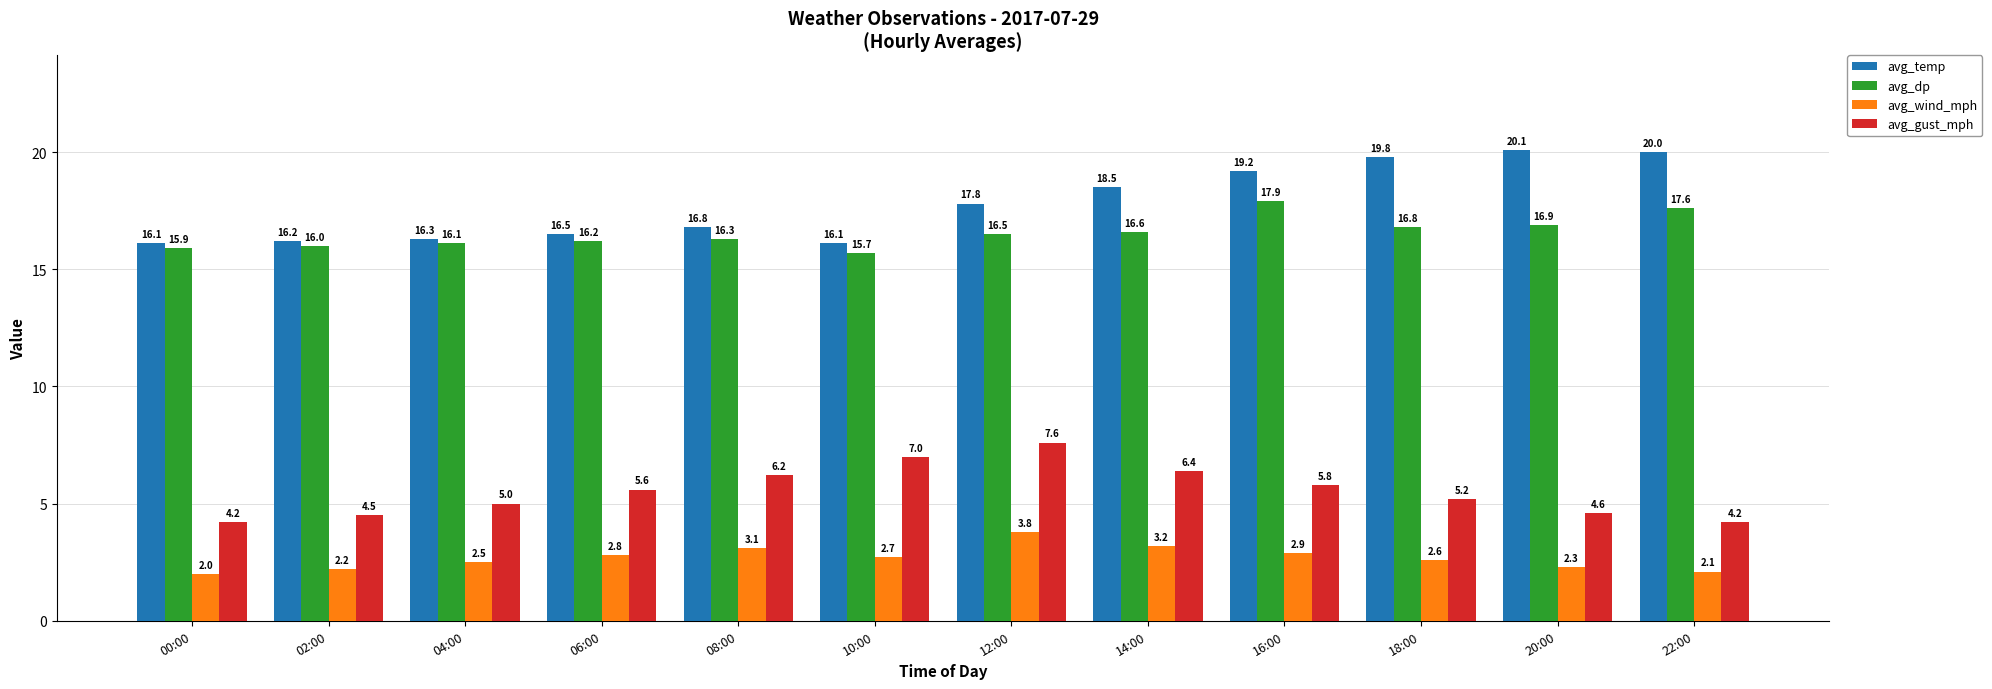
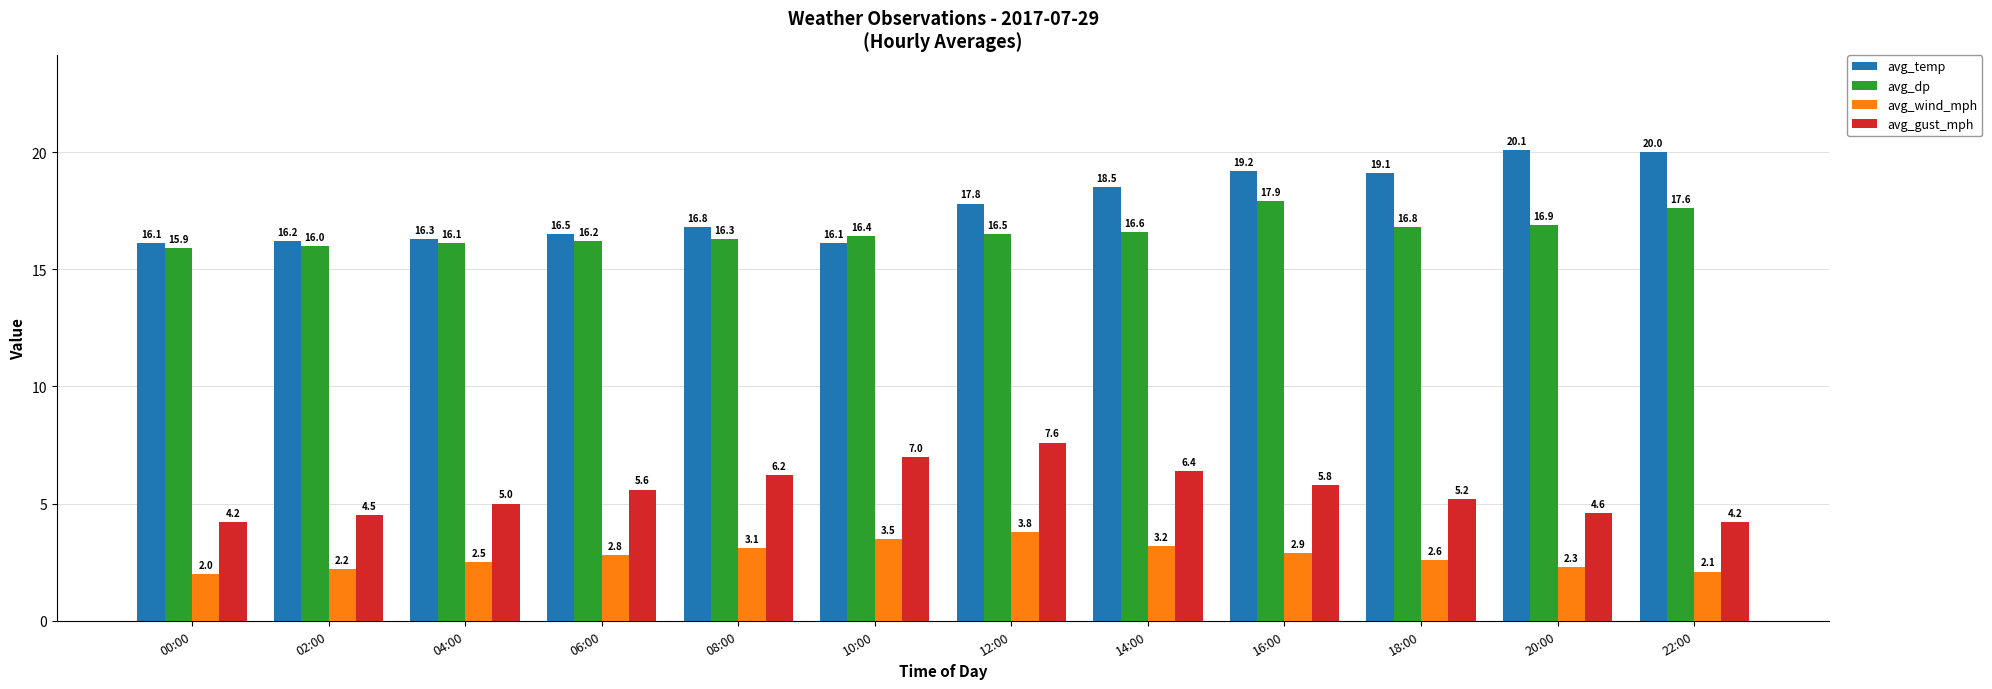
  {
    "avg_temp": {
      "00:00": 16.1,
      "02:00": 16.2,
      "04:00": 16.3,
      "06:00": 16.5,
      "08:00": 16.8,
      "10:00": 16.1,
      "12:00": 17.8,
      "14:00": 18.5,
      "16:00": 19.2,
-     "18:00": 19.8,
+     "18:00": 19.1,
      "20:00": 20.1,
      "22:00": 20.0
    },
    "avg_dp": {
      "00:00": 15.9,
      "02:00": 16.0,
      "04:00": 16.1,
      "06:00": 16.2,
      "08:00": 16.3,
-     "10:00": 15.7,
+     "10:00": 16.4,
      "12:00": 16.5,
      "14:00": 16.6,
      "16:00": 17.9,
      "18:00": 16.8,
      "20:00": 16.9,
      "22:00": 17.6
    },
    "avg_wind_mph": {
      "00:00": 2.0,
      "02:00": 2.2,
      "04:00": 2.5,
      "06:00": 2.8,
      "08:00": 3.1,
-     "10:00": 2.7,
+     "10:00": 3.5,
      "12:00": 3.8,
      "14:00": 3.2,
      "16:00": 2.9,
      "18:00": 2.6,
      "20:00": 2.3,
      "22:00": 2.1
    },
    "avg_gust_mph": {
      "00:00": 4.2,
      "02:00": 4.5,
      "04:00": 5.0,
      "06:00": 5.6,
      "08:00": 6.2,
      "10:00": 7.0,
      "12:00": 7.6,
      "14:00": 6.4,
      "16:00": 5.8,
      "18:00": 5.2,
      "20:00": 4.6,
      "22:00": 4.2
    }
  }
